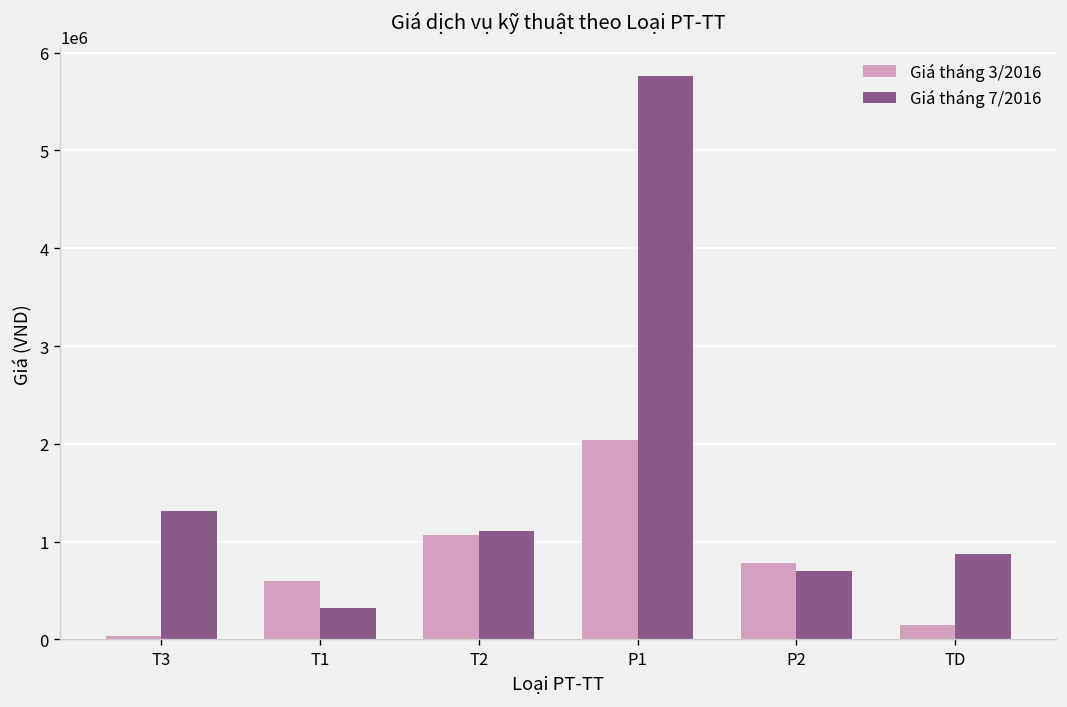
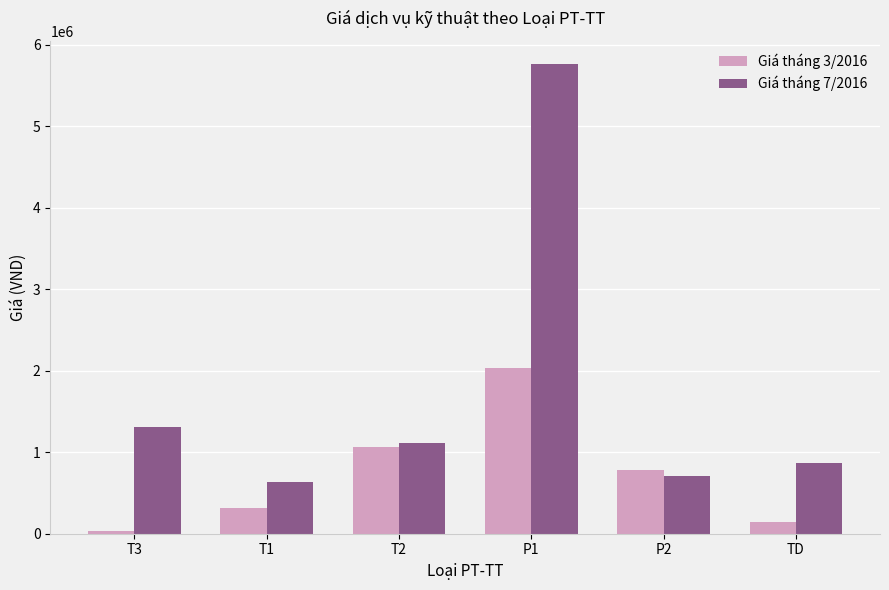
  {
    "Giá tháng 3/2016": {
      "T3": 0,
-     "T1": 600000,
+     "T1": 300000,
      "T2": 1100000,
      "P1": 2000000,
      "P2": 800000,
      "TD": 100000
    },
    "Giá tháng 7/2016": {
      "T3": 1300000,
-     "T1": 300000,
+     "T1": 600000,
      "T2": 1100000,
      "P1": 5800000,
      "P2": 700000,
      "TD": 900000
    }
  }
